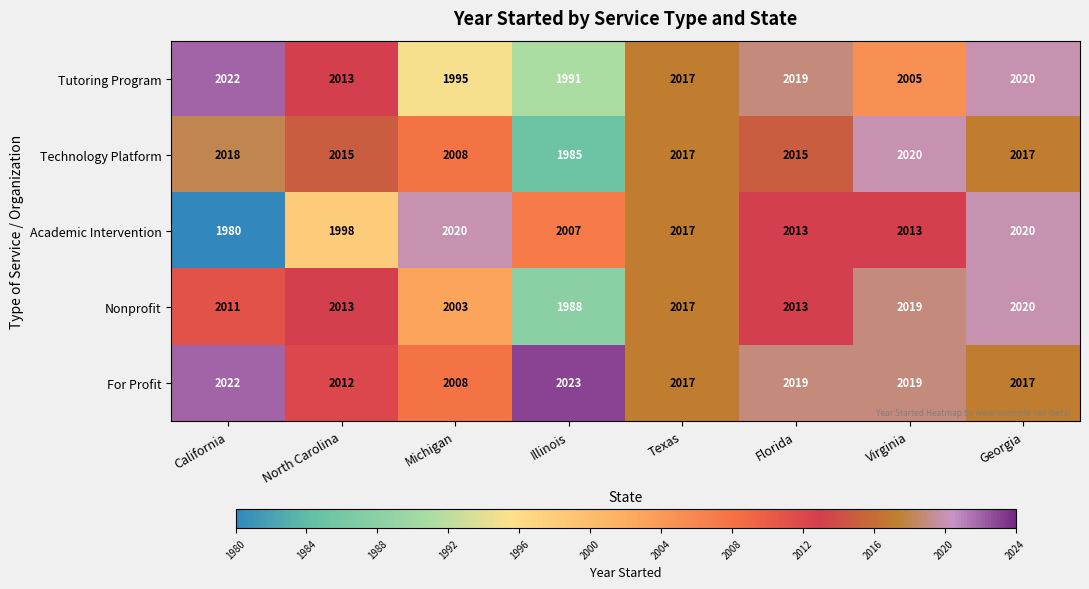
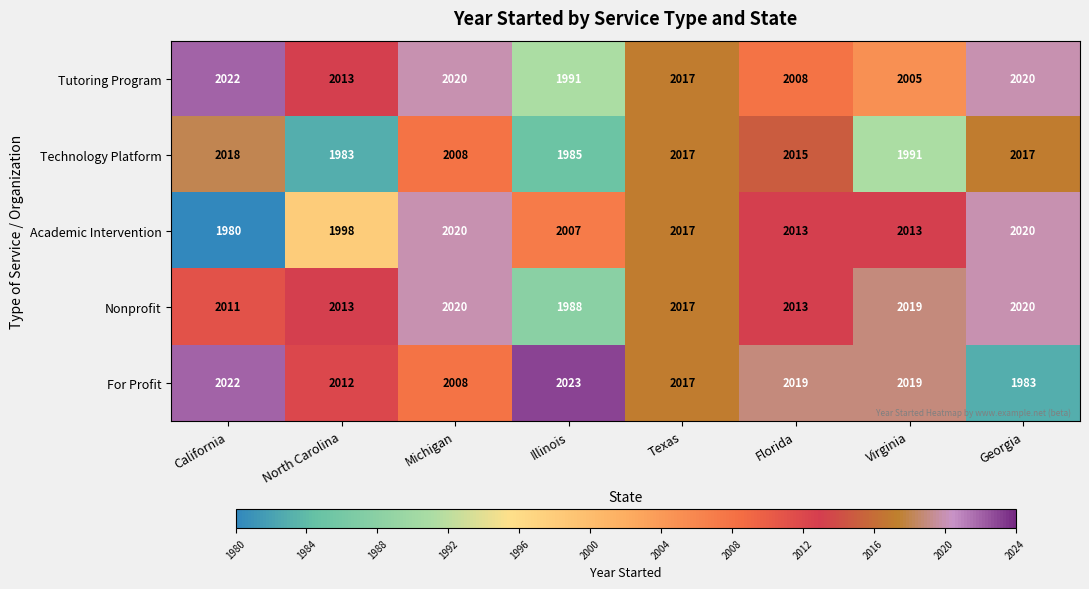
  {
    "Tutoring Program": {
      "California": 2022,
      "North Carolina": 2013,
-     "Michigan": 1995,
+     "Michigan": 2020,
      "Illinois": 1991,
      "Texas": 2017,
-     "Florida": 2019,
+     "Florida": 2008,
      "Virginia": 2005,
      "Georgia": 2020
    },
    "Technology Platform": {
      "California": 2018,
-     "North Carolina": 2015,
+     "North Carolina": 1983,
      "Michigan": 2008,
      "Illinois": 1985,
      "Texas": 2017,
      "Florida": 2015,
-     "Virginia": 2020,
+     "Virginia": 1991,
      "Georgia": 2017
    },
    "Academic Intervention": {
      "California": 1980,
      "North Carolina": 1998,
      "Michigan": 2020,
      "Illinois": 2007,
      "Texas": 2017,
      "Florida": 2013,
      "Virginia": 2013,
      "Georgia": 2020
    },
    "Nonprofit": {
      "California": 2011,
      "North Carolina": 2013,
-     "Michigan": 2003,
+     "Michigan": 2020,
      "Illinois": 1988,
      "Texas": 2017,
      "Florida": 2013,
      "Virginia": 2019,
      "Georgia": 2020
    },
    "For Profit": {
      "California": 2022,
      "North Carolina": 2012,
      "Michigan": 2008,
      "Illinois": 2023,
      "Texas": 2017,
      "Florida": 2019,
      "Virginia": 2019,
-     "Georgia": 2017
+     "Georgia": 1983
    }
  }
